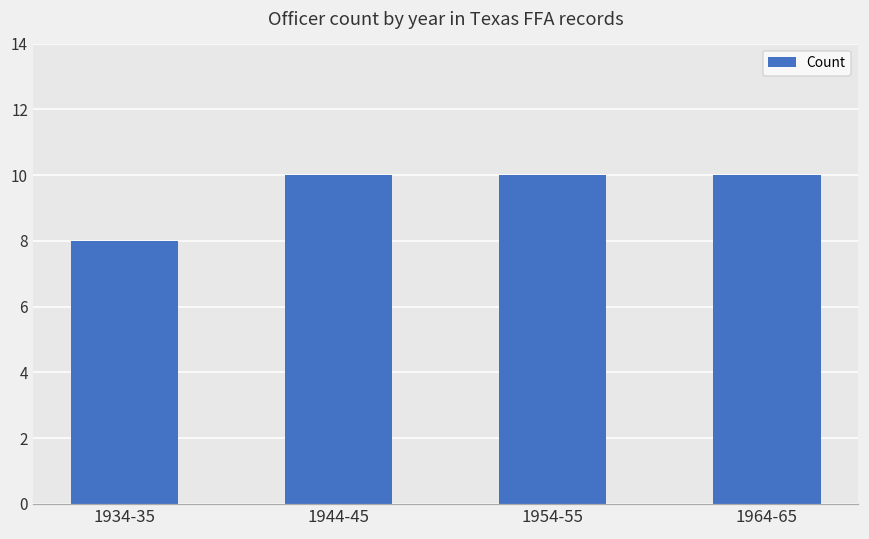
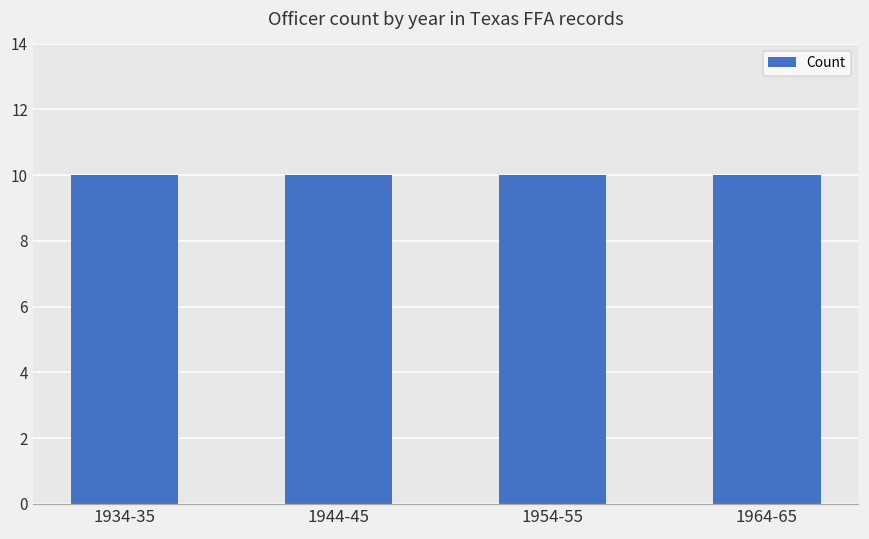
  {
-   "1934-35": 8,
+   "1934-35": 10,
    "1944-45": 10,
    "1954-55": 10,
    "1964-65": 10
  }
